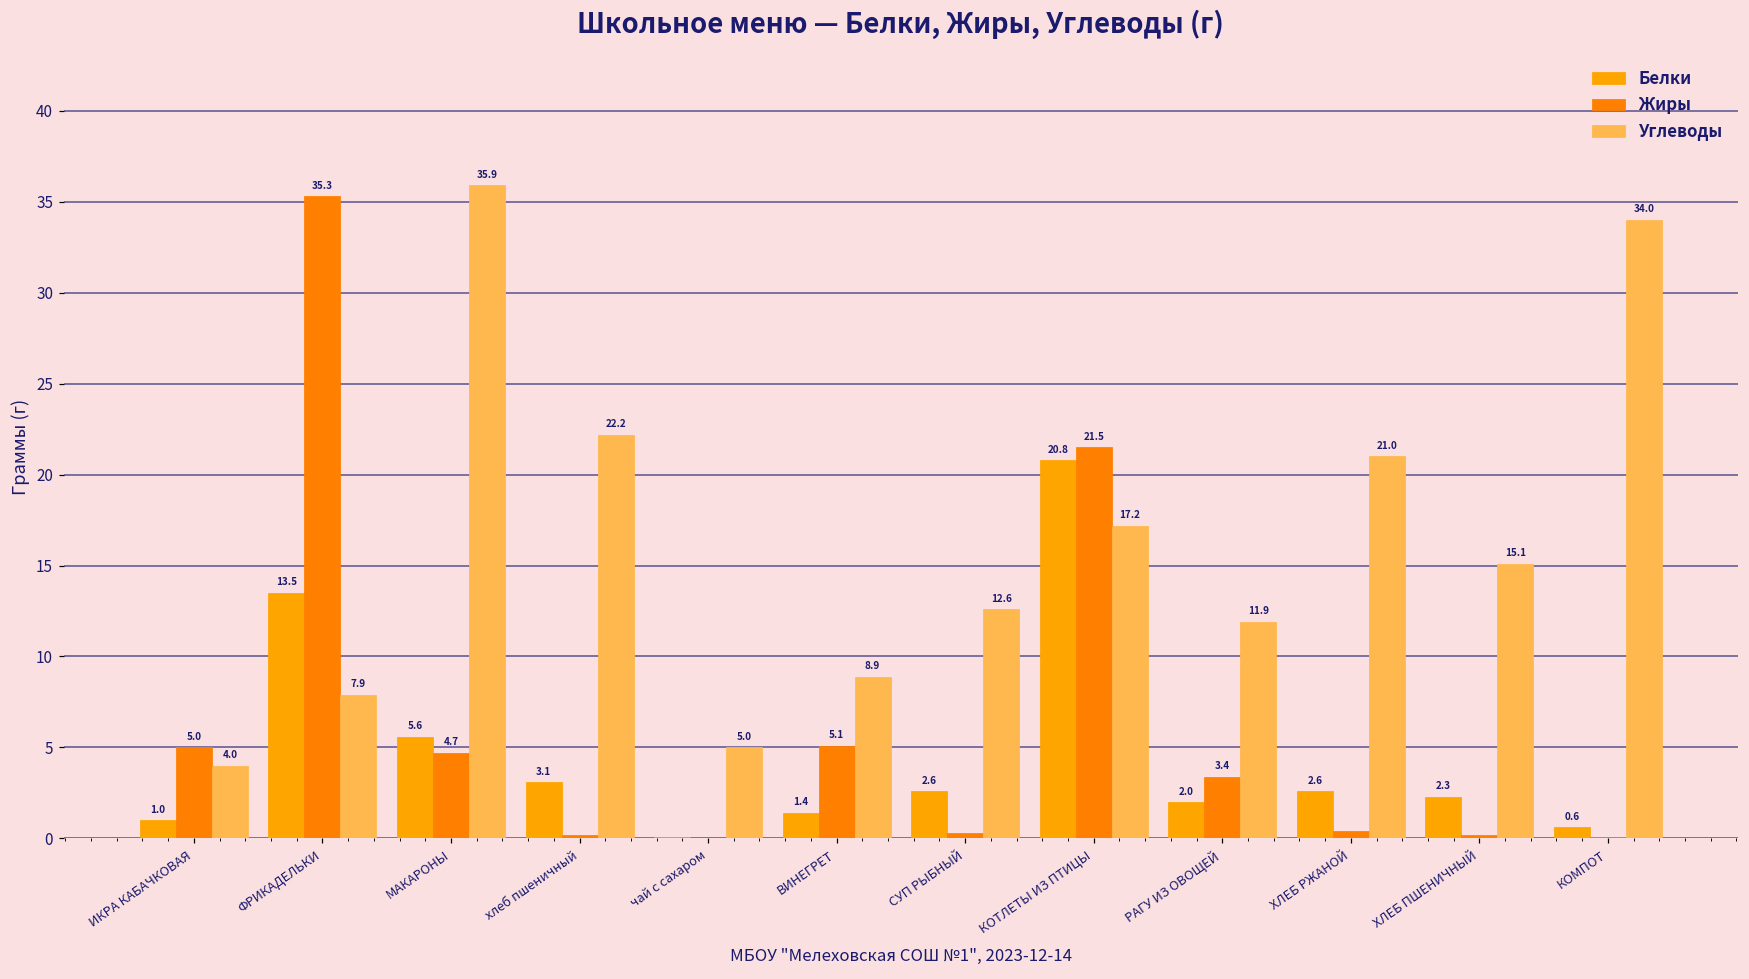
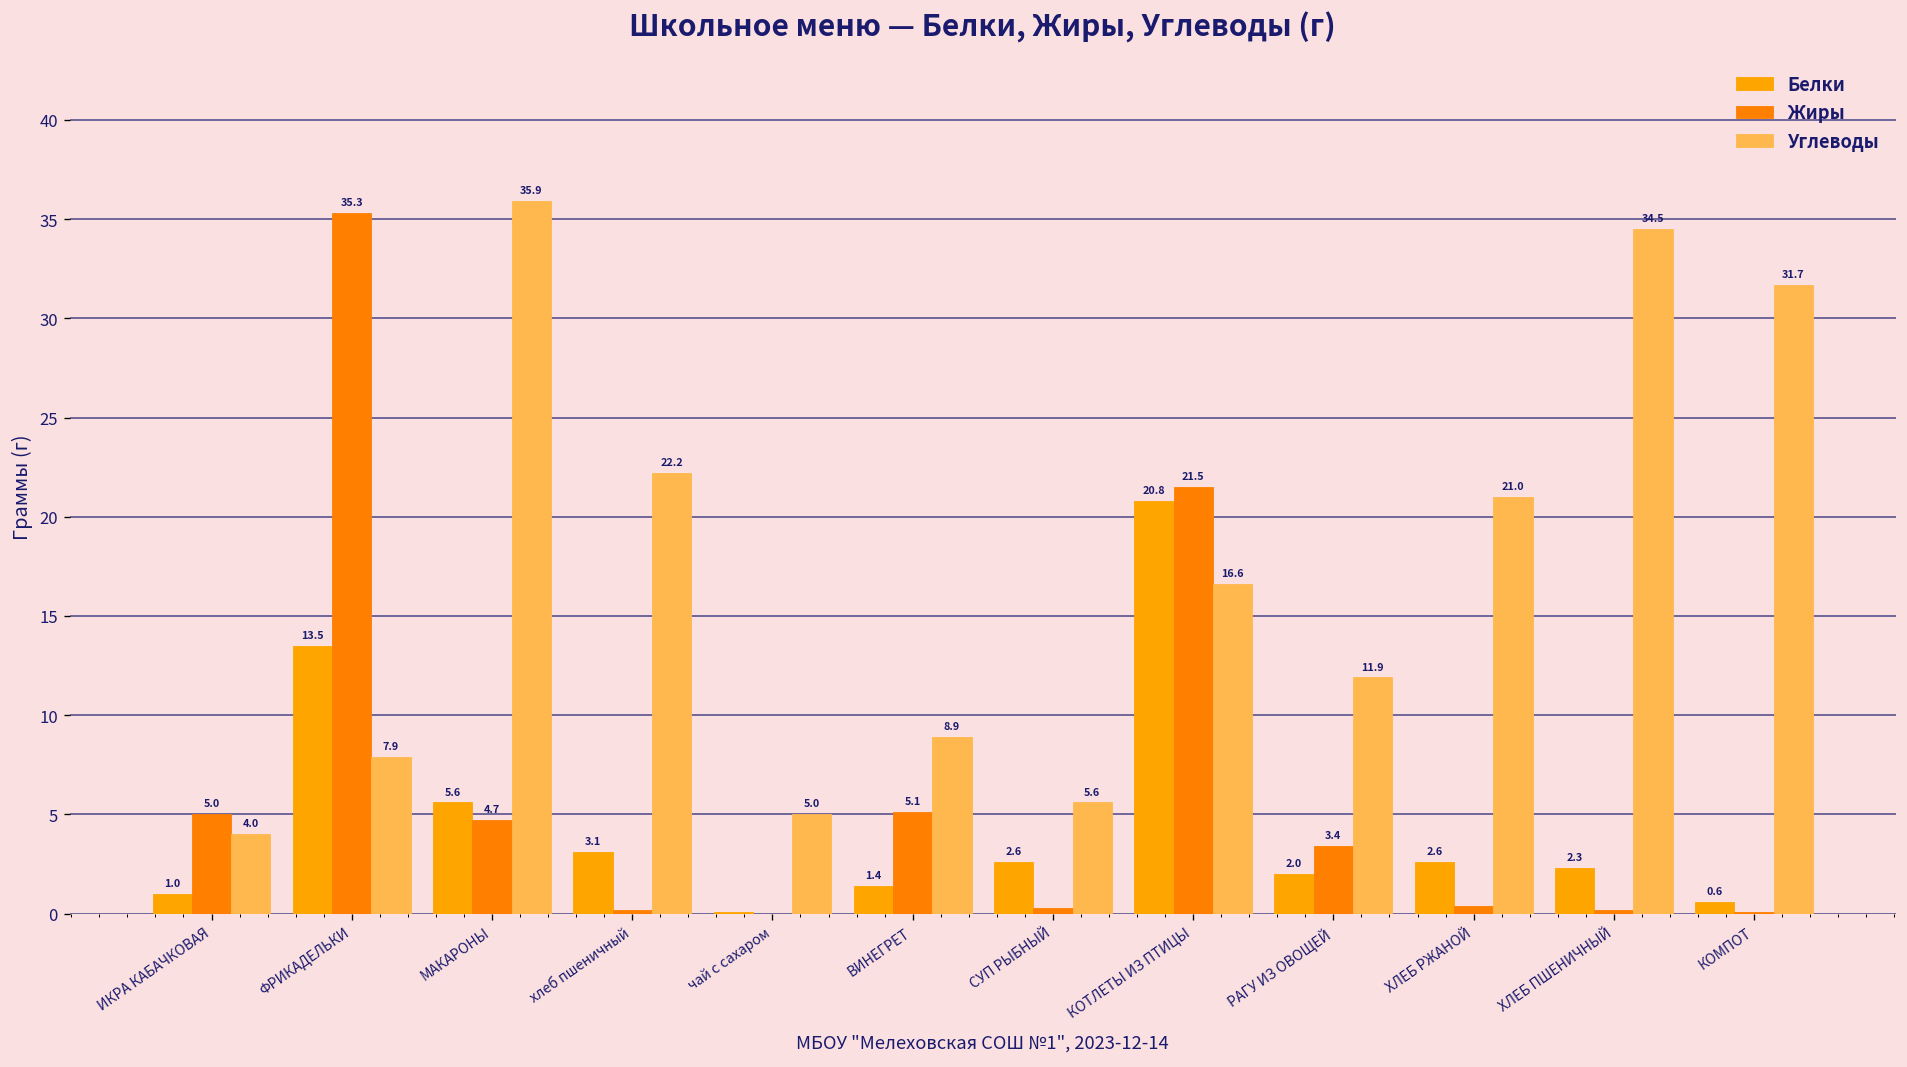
  {
    "Углеводы": {
      "ИКРА КАБАЧКОВАЯ": 4.0,
      "ФРИКАДЕЛЬКИ": 7.9,
      "МАКАРОНЫ": 35.9,
      "хлеб пшеничный": 22.2,
      "чай с сахаром": 5.0,
      "ВИНЕГРЕТ": 8.9,
-     "СУП РЫБНЫЙ": 12.6,
-     "КОТЛЕТЫ ИЗ ПТИЦЫ": 17.2,
+     "СУП РЫБНЫЙ": 5.6,
+     "КОТЛЕТЫ ИЗ ПТИЦЫ": 16.6,
      "РАГУ ИЗ ОВОЩЕЙ": 11.9,
      "ХЛЕБ РЖАНОЙ": 21.0,
-     "ХЛЕБ ПШЕНИЧНЫЙ": 15.1,
-     "КОМПОТ": 34.0
+     "ХЛЕБ ПШЕНИЧНЫЙ": 34.5,
+     "КОМПОТ": 31.7
    }
  }
